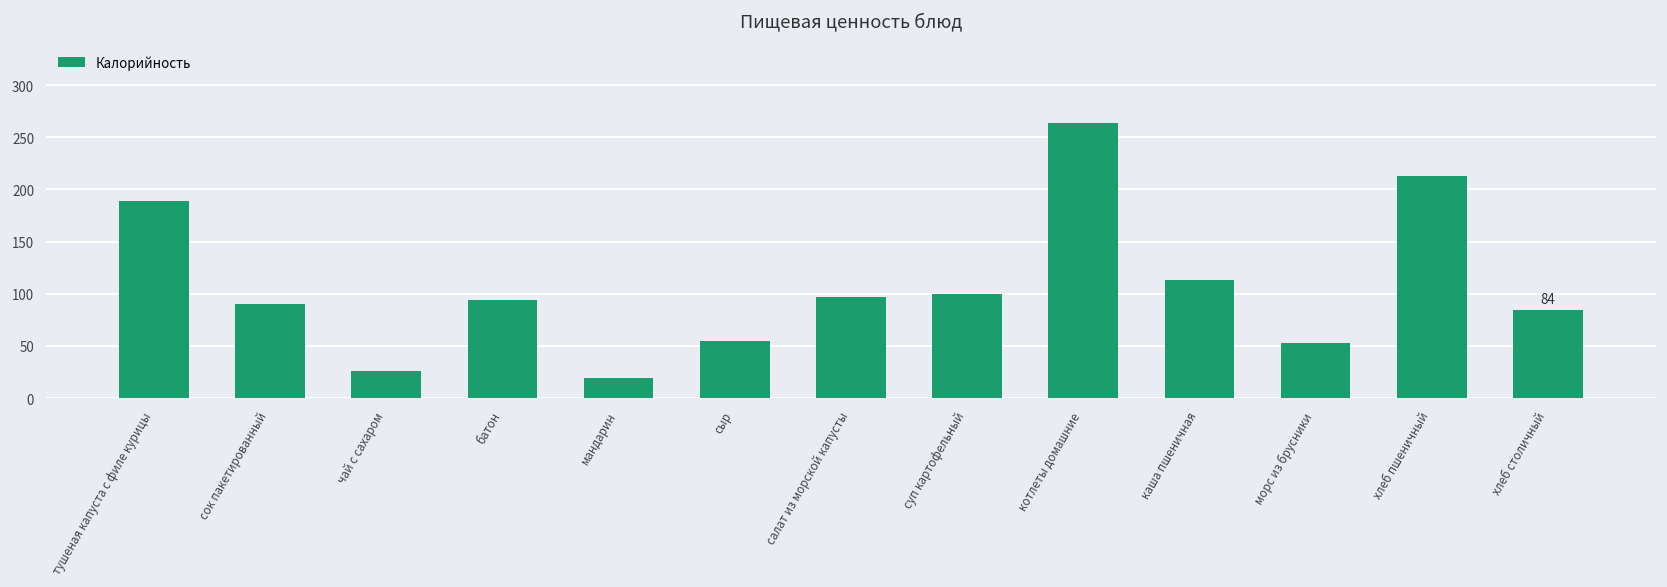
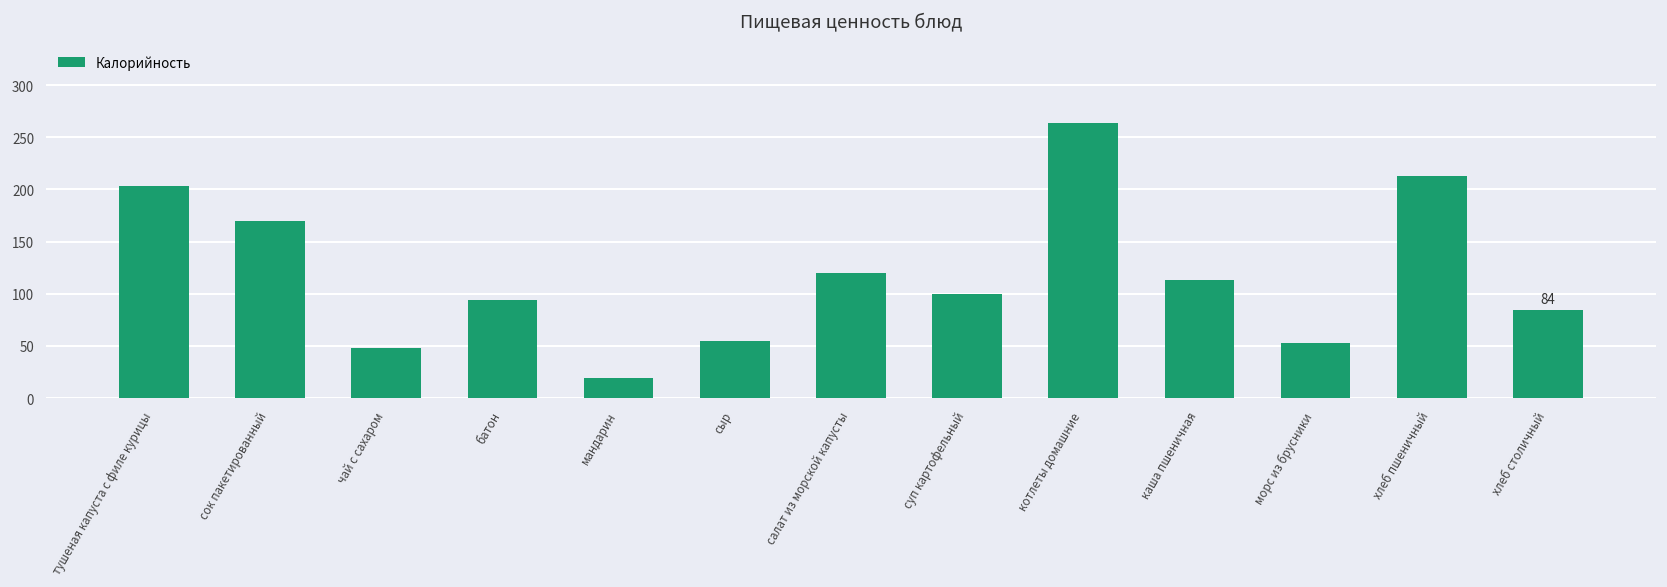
  {
-   "тушеная капуста с филе курицы": 190,
-   "сок пакетированный": 90,
-   "чай с сахаром": 30,
+   "тушеная капуста с филе курицы": 200,
+   "сок пакетированный": 170,
+   "чай с сахаром": 50,
    "батон": 90,
    "мандарин": 20,
    "сыр": 60,
-   "салат из морской капусты": 100,
+   "салат из морской капусты": 120,
    "суп картофельный": 100,
    "котлеты домашние": 260,
    "каша пшеничная": 110,
    "морс из брусники": 50,
    "хлеб пшеничный": 210
  }
